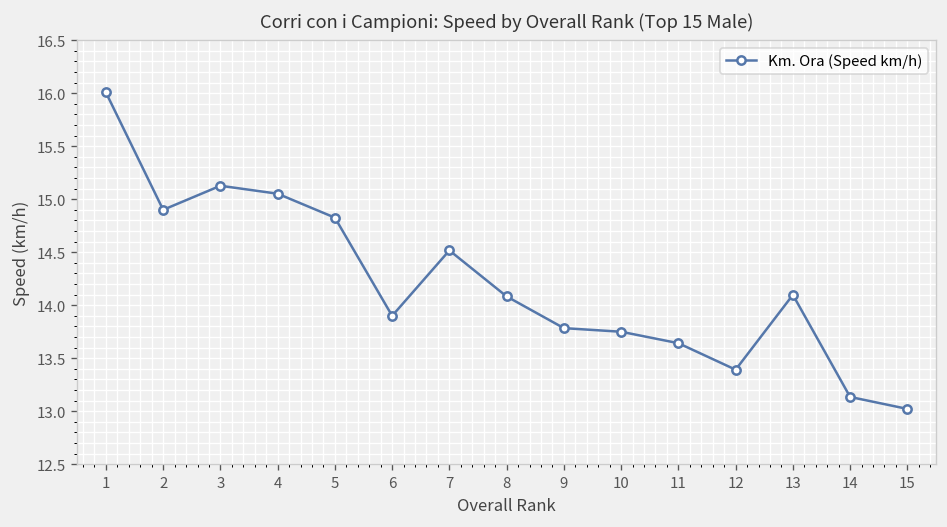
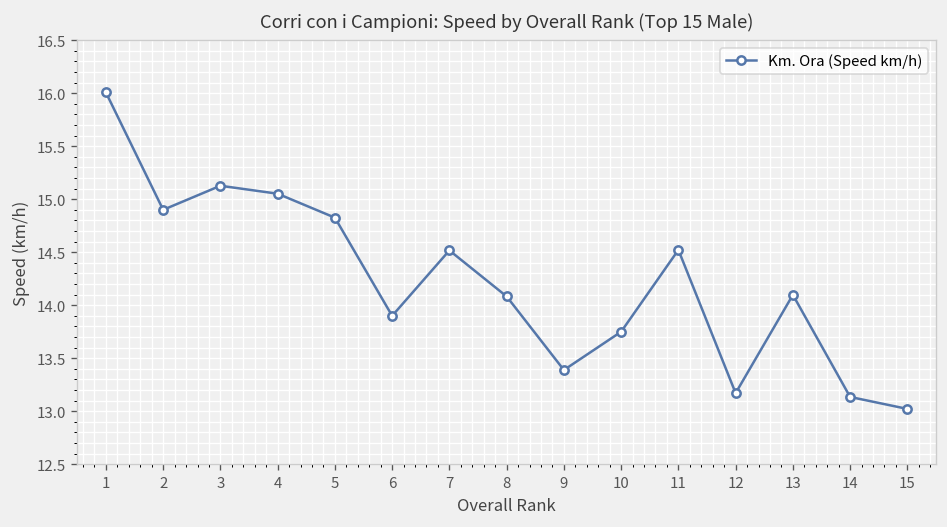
  {
    "1": 16.0,
    "2": 14.9,
    "3": 15.1,
    "4": 15.1,
    "5": 14.8,
    "6": 13.9,
    "7": 14.5,
    "8": 14.1,
-   "9": 13.8,
+   "9": 13.4,
    "10": 13.8,
-   "11": 13.6,
-   "12": 13.4,
+   "11": 14.5,
+   "12": 13.2,
    "13": 14.1,
    "14": 13.1,
    "15": 13.0
  }
